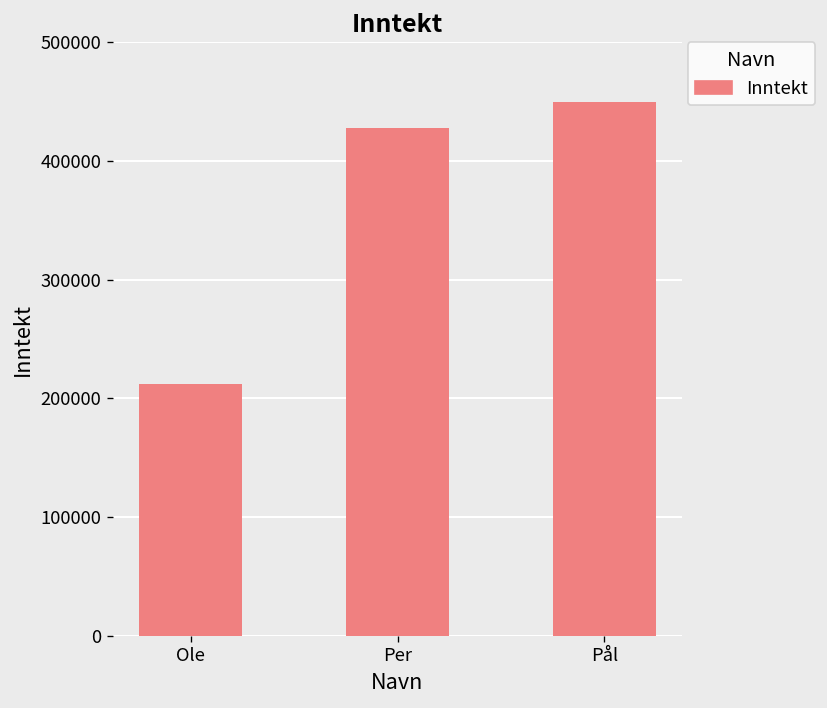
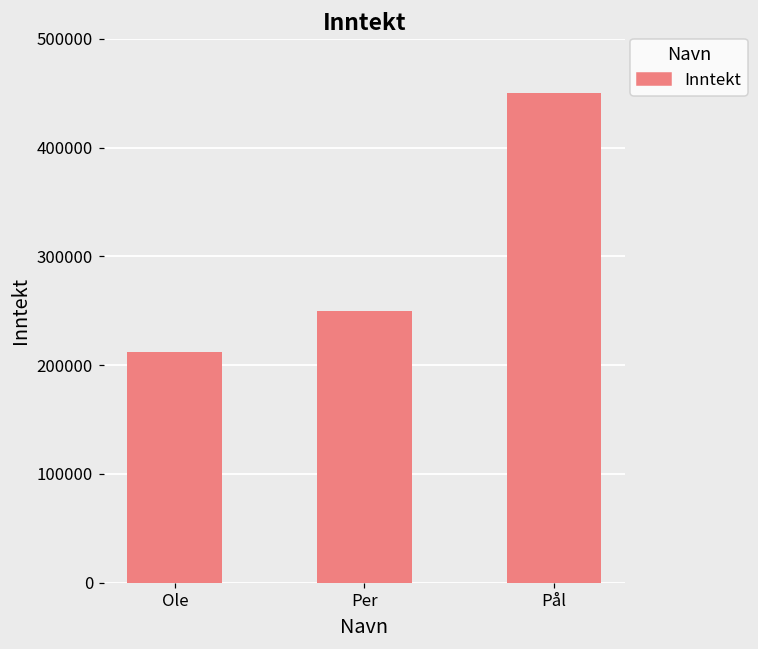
  {
    "Ole": 210000,
-   "Per": 430000,
+   "Per": 250000,
    "Pål": 450000
  }
